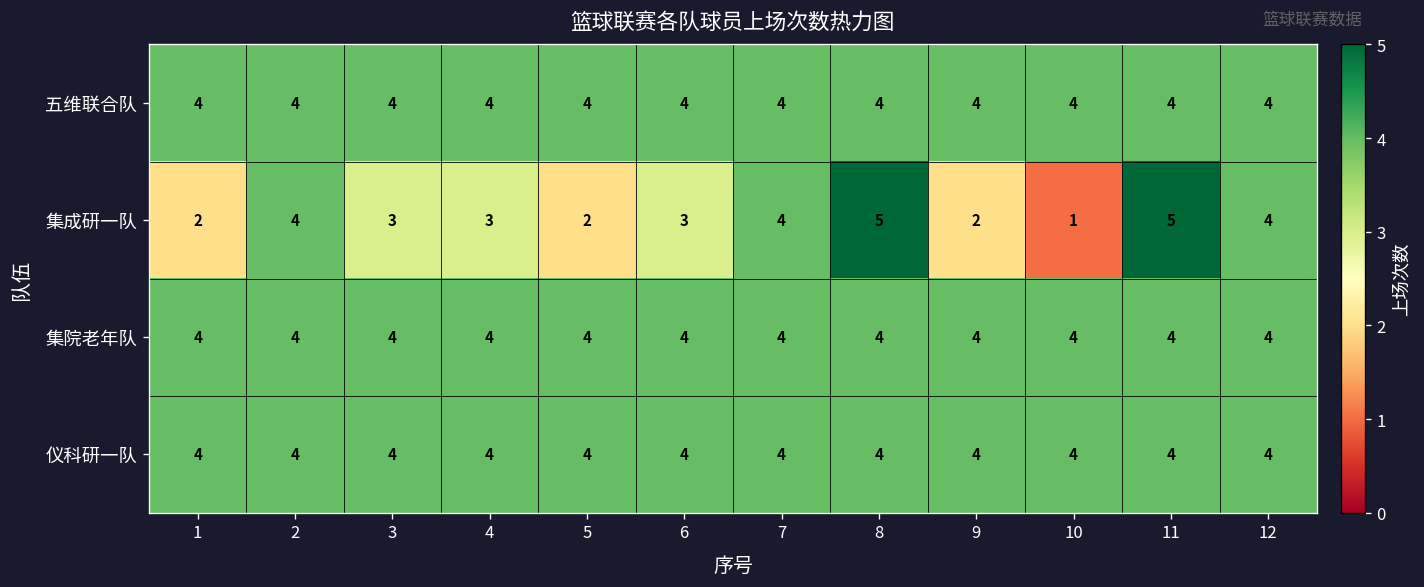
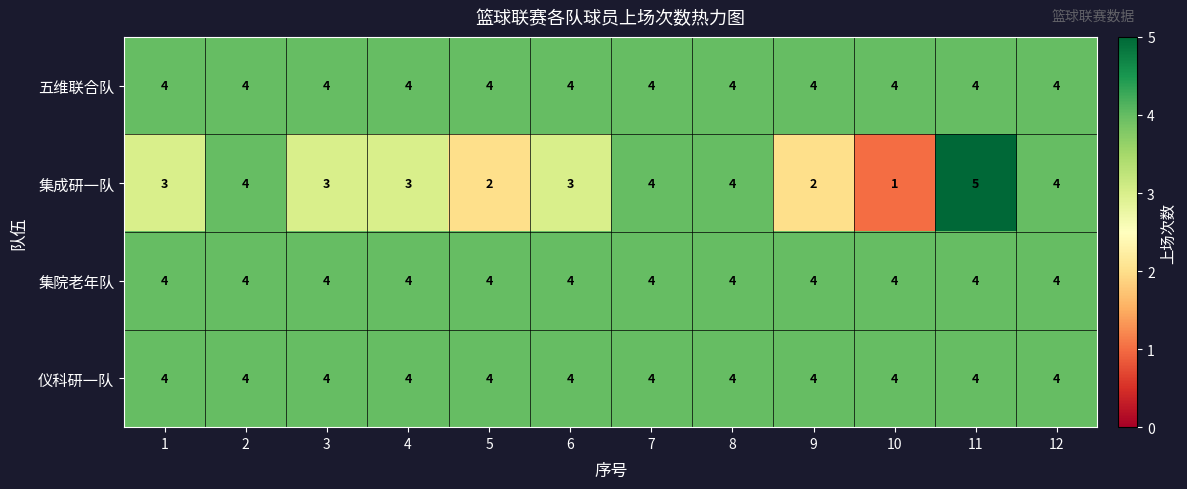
  {
    "五维联合队": {
      "1": 4,
      "2": 4,
      "3": 4,
      "4": 4,
      "5": 4,
      "6": 4,
      "7": 4,
      "8": 4,
      "9": 4,
      "10": 4,
      "11": 4,
      "12": 4
    },
    "集成研一队": {
-     "1": 2,
+     "1": 3,
      "2": 4,
      "3": 3,
      "4": 3,
      "5": 2,
      "6": 3,
      "7": 4,
-     "8": 5,
+     "8": 4,
      "9": 2,
      "10": 1,
      "11": 5,
      "12": 4
    },
    "集院老年队": {
      "1": 4,
      "2": 4,
      "3": 4,
      "4": 4,
      "5": 4,
      "6": 4,
      "7": 4,
      "8": 4,
      "9": 4,
      "10": 4,
      "11": 4,
      "12": 4
    },
    "仪科研一队": {
      "1": 4,
      "2": 4,
      "3": 4,
      "4": 4,
      "5": 4,
      "6": 4,
      "7": 4,
      "8": 4,
      "9": 4,
      "10": 4,
      "11": 4,
      "12": 4
    }
  }
